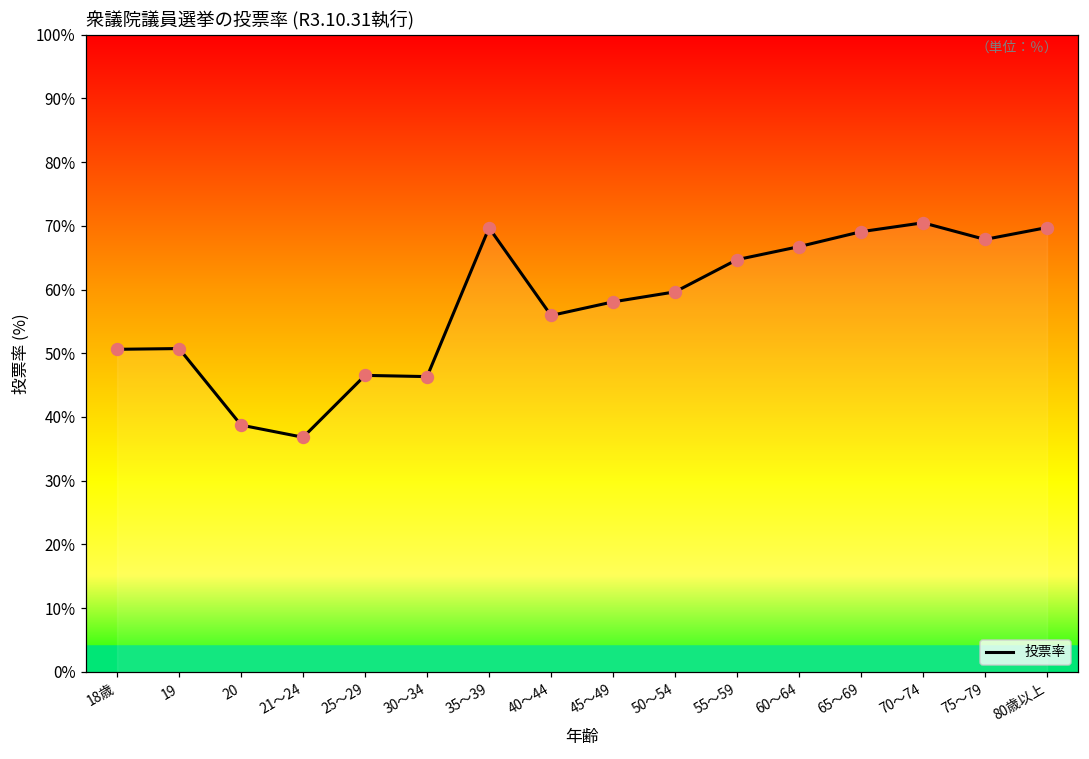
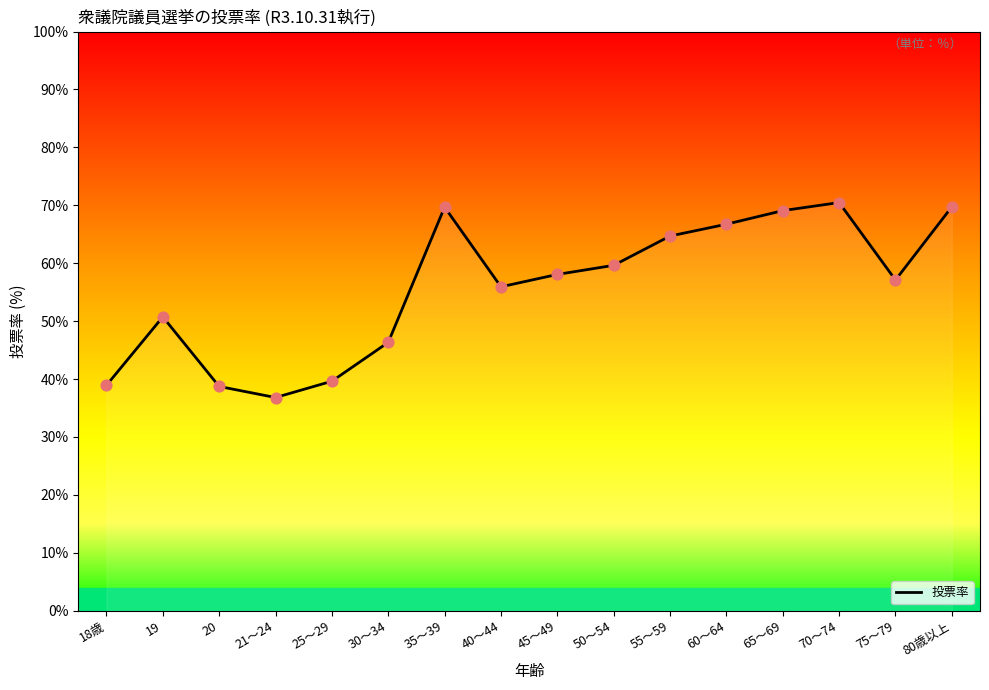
  {
-   "18歳": "51%",
+   "18歳": "39%",
    "19": "51%",
    "20": "39%",
    "21～24": "37%",
-   "25～29": "47%",
+   "25～29": "40%",
    "30～34": "46%",
    "35～39": "70%",
    "40～44": "56%",
    "45～49": "58%",
    "50～54": "60%",
    "55～59": "65%",
    "60～64": "67%",
    "65～69": "69%",
    "70～74": "70%",
-   "75～79": "68%",
+   "75～79": "57%",
    "80歳以上": "70%"
  }
